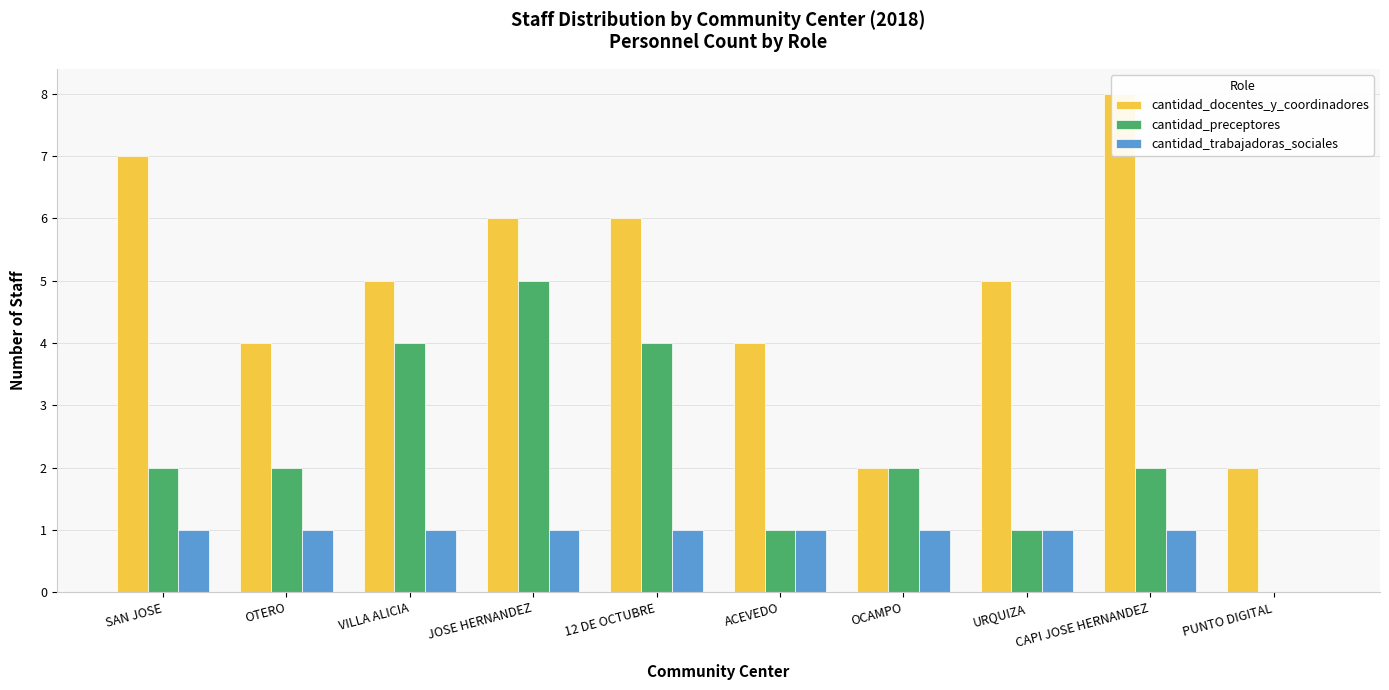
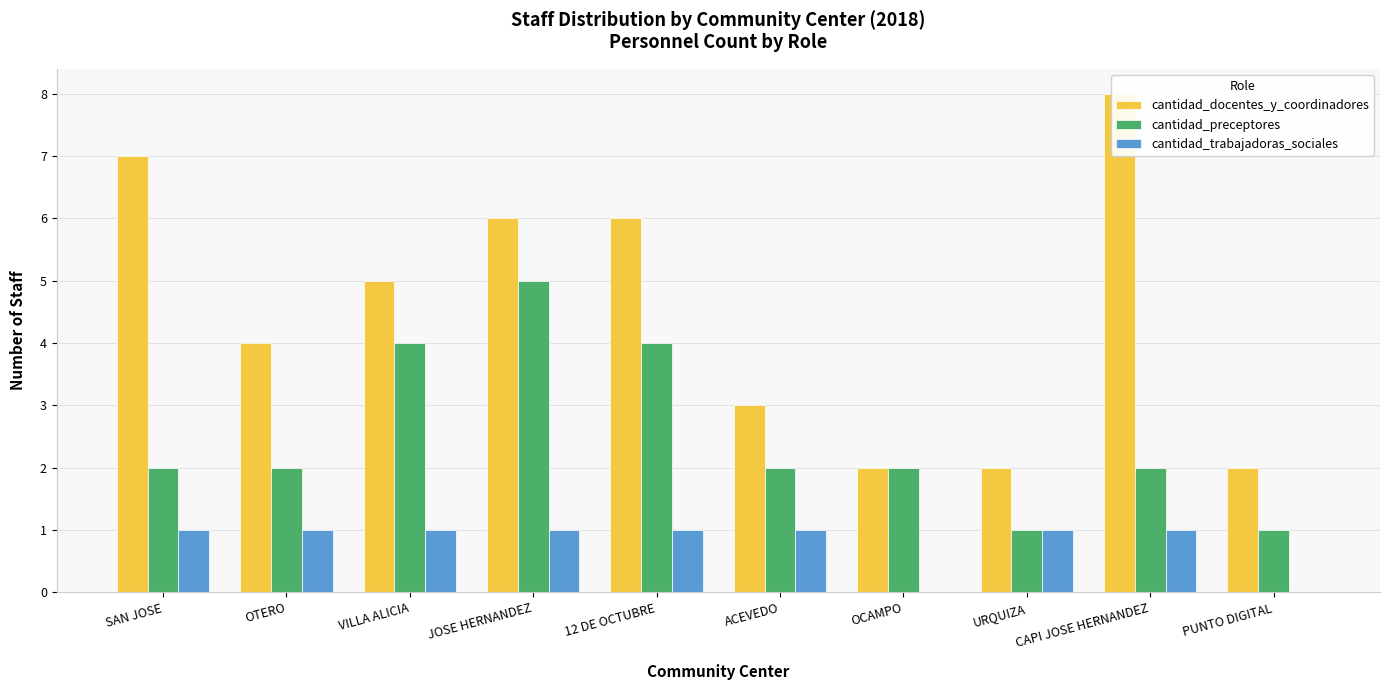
  {
    "cantidad_docentes_y_coordinadores": {
      "SAN JOSE": 7,
      "OTERO": 4,
      "VILLA ALICIA": 5,
      "JOSE HERNANDEZ": 6,
      "12 DE OCTUBRE": 6,
-     "ACEVEDO": 4,
+     "ACEVEDO": 3,
      "OCAMPO": 2,
-     "URQUIZA": 5,
+     "URQUIZA": 2,
      "PUNTO DIGITAL": 2
    },
    "cantidad_preceptores": {
      "SAN JOSE": 2,
      "OTERO": 2,
      "VILLA ALICIA": 4,
      "JOSE HERNANDEZ": 5,
      "12 DE OCTUBRE": 4,
-     "ACEVEDO": 1,
+     "ACEVEDO": 2,
      "OCAMPO": 2,
      "URQUIZA": 1,
      "CAPI JOSE HERNANDEZ": 2,
-     "PUNTO DIGITAL": 0
+     "PUNTO DIGITAL": 1
    },
    "cantidad_trabajadoras_sociales": {
      "SAN JOSE": 1,
      "OTERO": 1,
      "VILLA ALICIA": 1,
      "JOSE HERNANDEZ": 1,
      "12 DE OCTUBRE": 1,
      "ACEVEDO": 1,
-     "OCAMPO": 1,
+     "OCAMPO": 0,
      "URQUIZA": 1,
      "CAPI JOSE HERNANDEZ": 1,
      "PUNTO DIGITAL": 0
    }
  }
